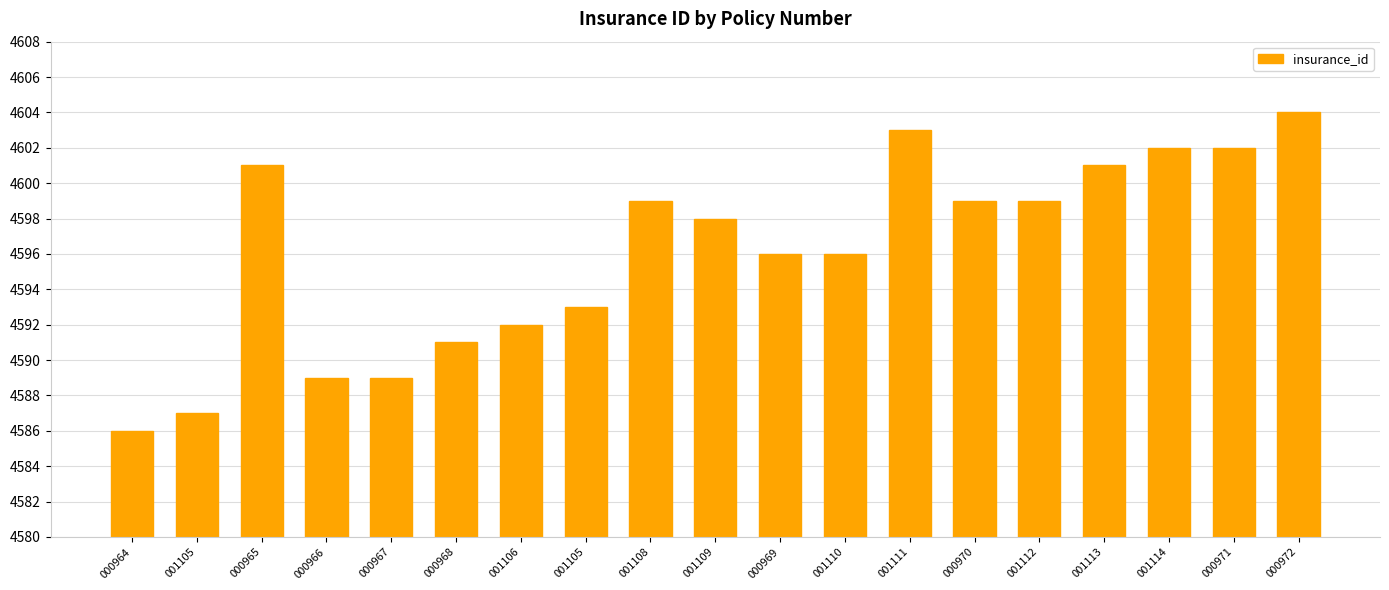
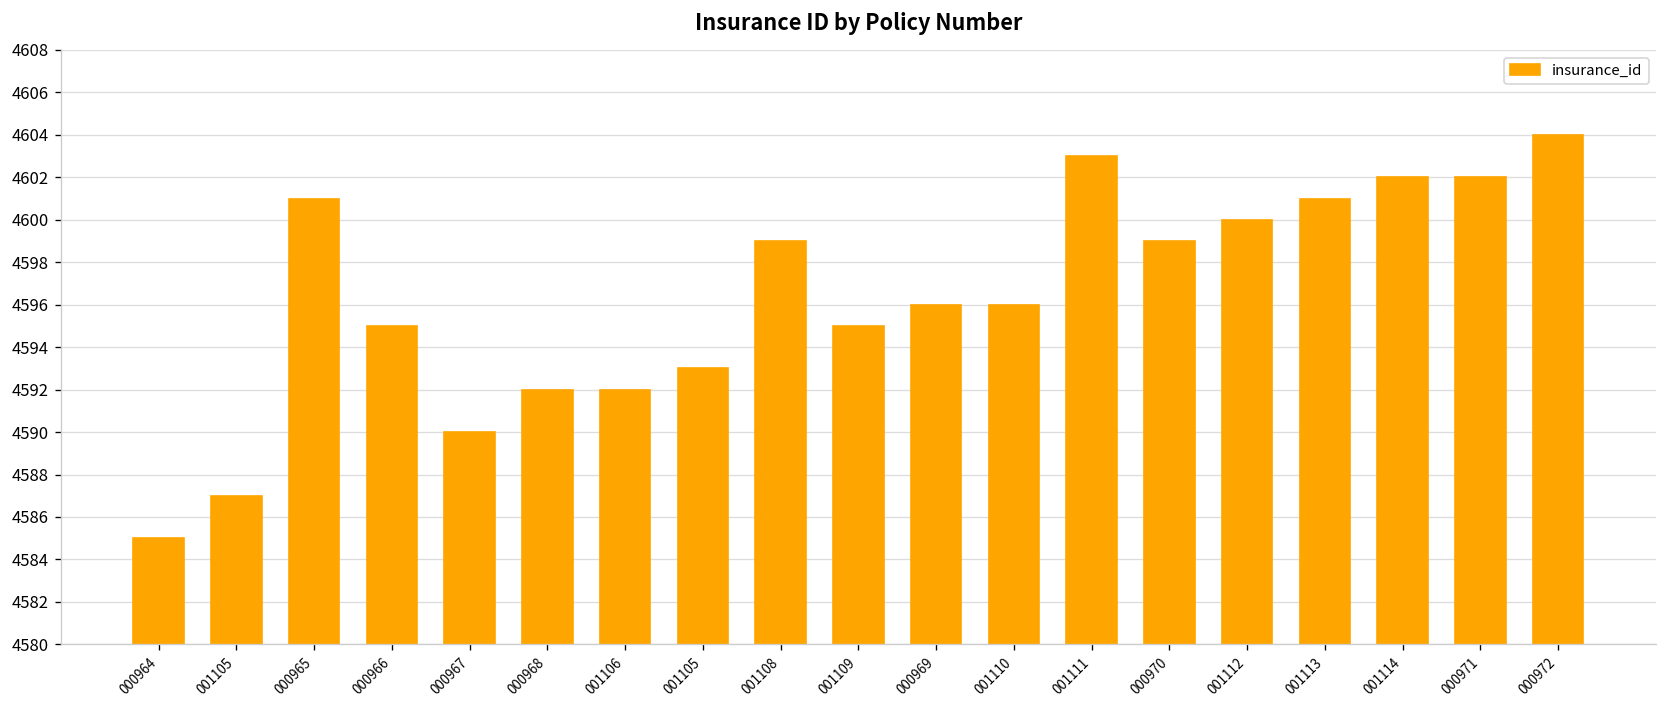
  {
-   "000964": 4586,
+   "000964": 4585,
    "000965": 4601,
-   "000966": 4589,
-   "000967": 4589,
-   "000968": 4591,
+   "000966": 4595,
+   "000967": 4590,
+   "000968": 4592,
    "001106": 4592,
    "001108": 4599,
-   "001109": 4598,
+   "001109": 4595,
    "000969": 4596,
    "001110": 4596,
    "001111": 4603,
    "000970": 4599,
-   "001112": 4599,
+   "001112": 4600,
    "001113": 4601,
    "001114": 4602,
    "000971": 4602,
    "000972": 4604
  }
